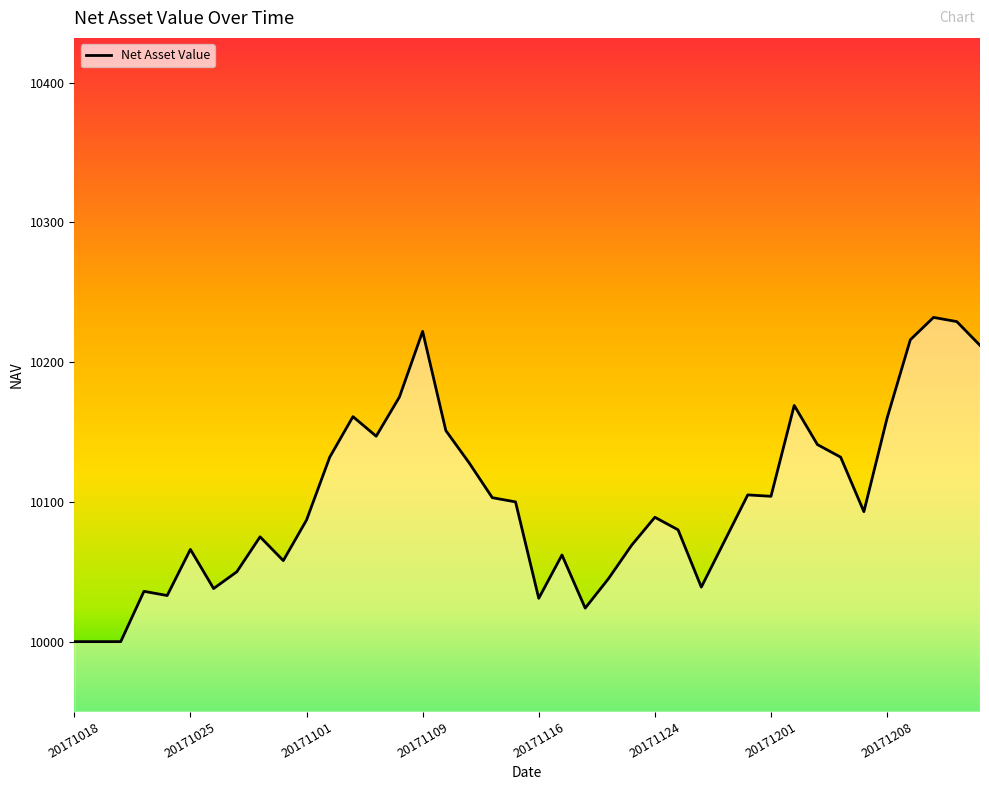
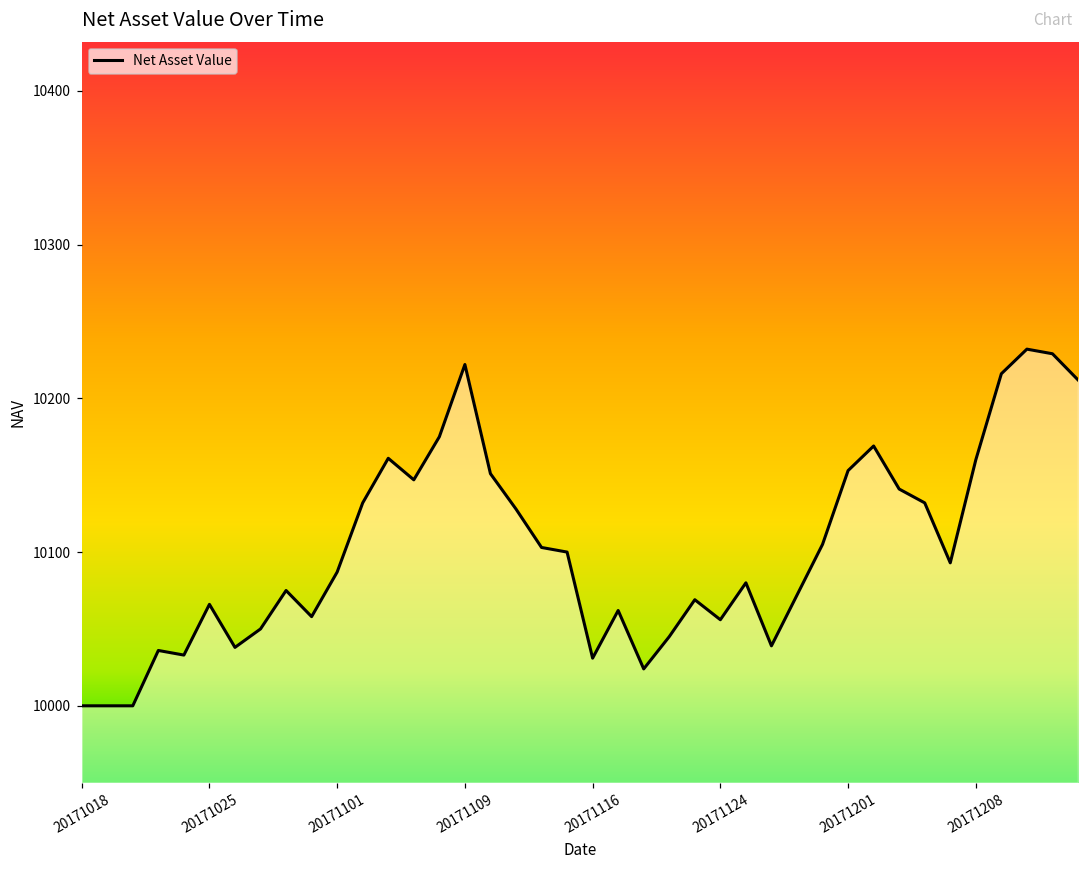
  {
    "20171018": 10000,
    "20171025": 10066,
    "20171101": 10087,
    "20171109": 10222,
    "20171116": 10031,
-   "20171124": 10089,
-   "20171201": 10104,
+   "20171124": 10056,
+   "20171201": 10153,
    "20171208": 10160
  }
